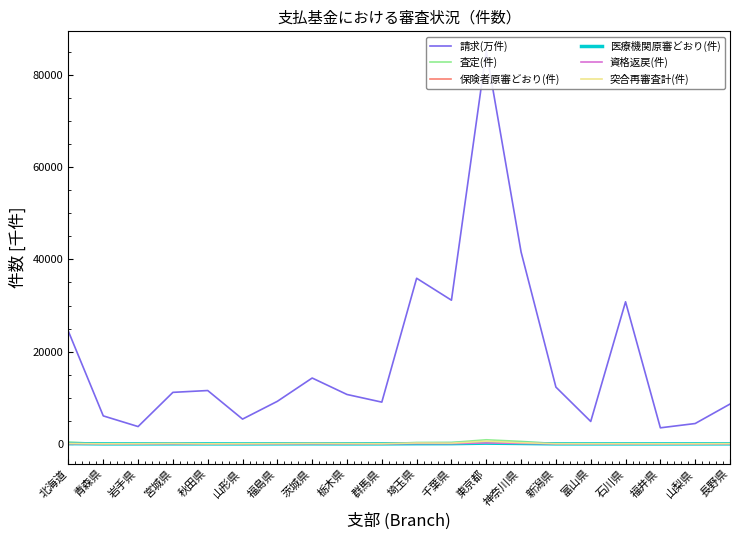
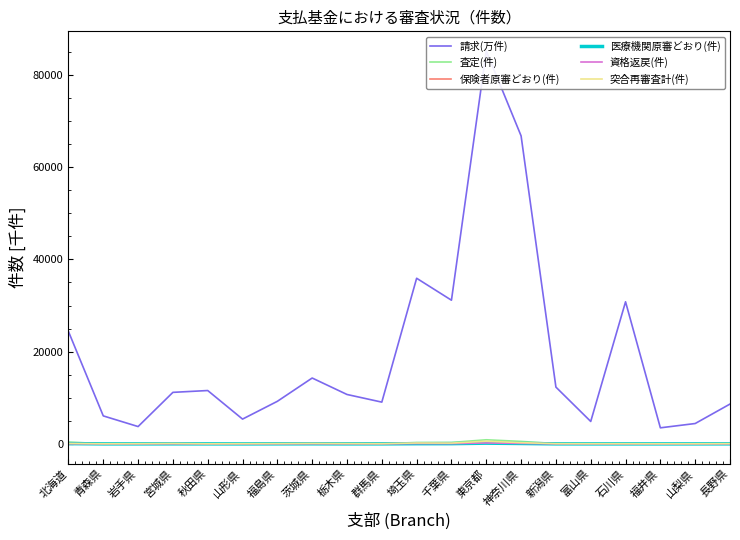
  {
    "請求(万件)": {
      "北海道": 24000,
      "青森県": 6000,
      "岩手県": 4000,
      "宮城県": 11000,
      "秋田県": 12000,
      "山形県": 5000,
      "福島県": 9000,
      "茨城県": 14000,
      "栃木県": 11000,
      "群馬県": 9000,
      "埼玉県": 36000,
      "千葉県": 31000,
-     "神奈川県": 42000,
+     "神奈川県": 67000,
      "新潟県": 12000,
      "富山県": 5000,
      "石川県": 31000,
      "福井県": 3000,
      "山梨県": 4000,
      "長野県": 9000
    }
  }
